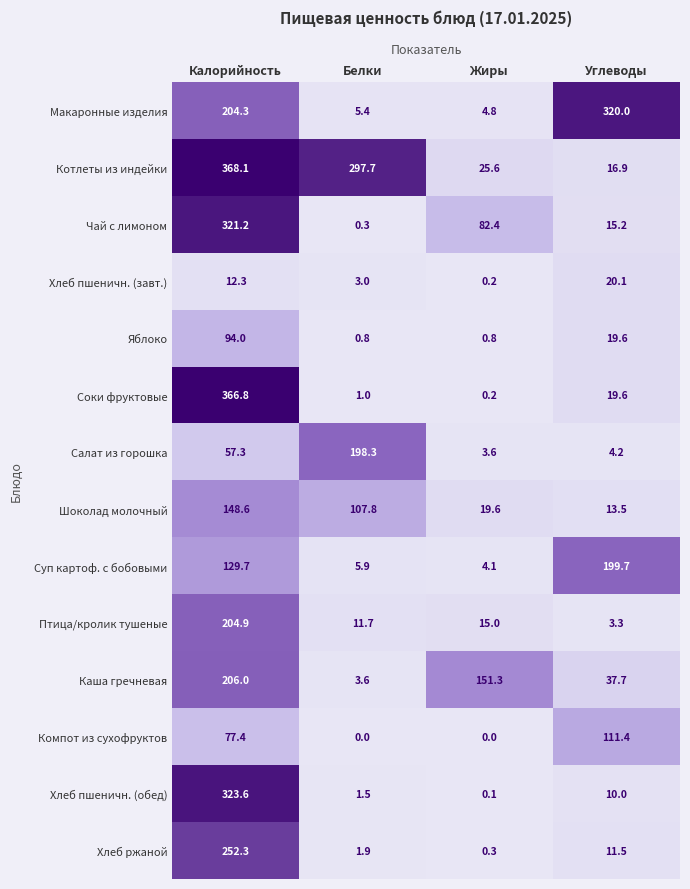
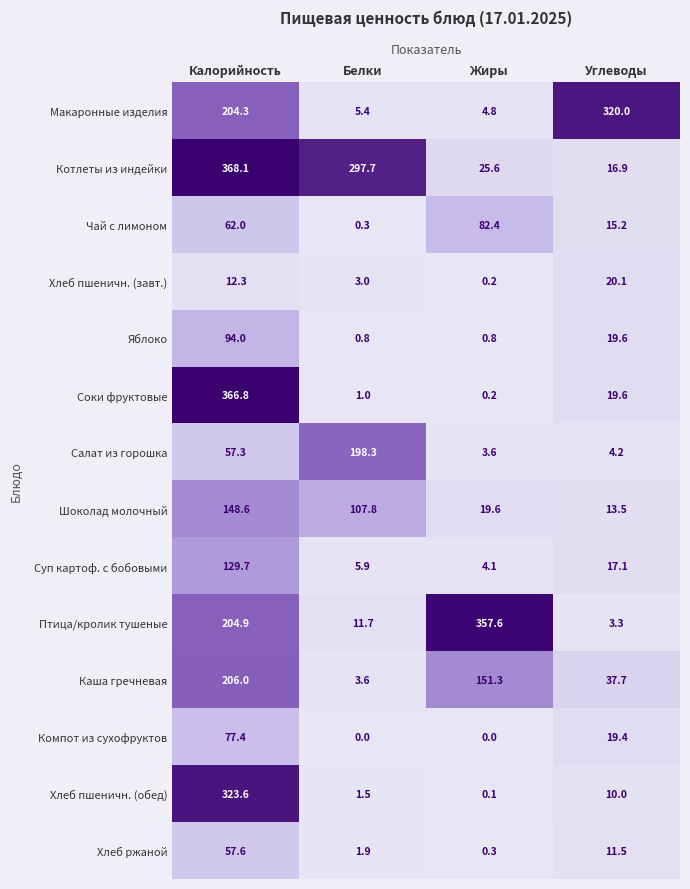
  {
    "Макаронные изделия": {
      "Калорийность": 204.3,
      "Белки": 5.4,
      "Жиры": 4.8,
      "Углеводы": 320.0
    },
    "Котлеты из индейки": {
      "Калорийность": 368.1,
      "Белки": 297.7,
      "Жиры": 25.6,
      "Углеводы": 16.9
    },
    "Чай с лимоном": {
-     "Калорийность": 321.2,
+     "Калорийность": 62.0,
      "Белки": 0.3,
      "Жиры": 82.4,
      "Углеводы": 15.2
    },
    "Хлеб пшеничн. (завт.)": {
      "Калорийность": 12.3,
      "Белки": 3.0,
      "Жиры": 0.2,
      "Углеводы": 20.1
    },
    "Яблоко": {
      "Калорийность": 94.0,
      "Белки": 0.8,
      "Жиры": 0.8,
      "Углеводы": 19.6
    },
    "Соки фруктовые": {
      "Калорийность": 366.8,
      "Белки": 1.0,
      "Жиры": 0.2,
      "Углеводы": 19.6
    },
    "Салат из горошка": {
      "Калорийность": 57.3,
      "Белки": 198.3,
      "Жиры": 3.6,
      "Углеводы": 4.2
    },
    "Шоколад молочный": {
      "Калорийность": 148.6,
      "Белки": 107.8,
      "Жиры": 19.6,
      "Углеводы": 13.5
    },
    "Суп картоф. с бобовыми": {
      "Калорийность": 129.7,
      "Белки": 5.9,
      "Жиры": 4.1,
-     "Углеводы": 199.7
+     "Углеводы": 17.1
    },
    "Птица/кролик тушеные": {
      "Калорийность": 204.9,
      "Белки": 11.7,
-     "Жиры": 15.0,
+     "Жиры": 357.6,
      "Углеводы": 3.3
    },
    "Каша гречневая": {
      "Калорийность": 206.0,
      "Белки": 3.6,
      "Жиры": 151.3,
      "Углеводы": 37.7
    },
    "Компот из сухофруктов": {
      "Калорийность": 77.4,
      "Белки": 0.0,
      "Жиры": 0.0,
-     "Углеводы": 111.4
+     "Углеводы": 19.4
    },
    "Хлеб пшеничн. (обед)": {
      "Калорийность": 323.6,
      "Белки": 1.5,
      "Жиры": 0.1,
      "Углеводы": 10.0
    },
    "Хлеб ржаной": {
-     "Калорийность": 252.3,
+     "Калорийность": 57.6,
      "Белки": 1.9,
      "Жиры": 0.3,
      "Углеводы": 11.5
    }
  }
